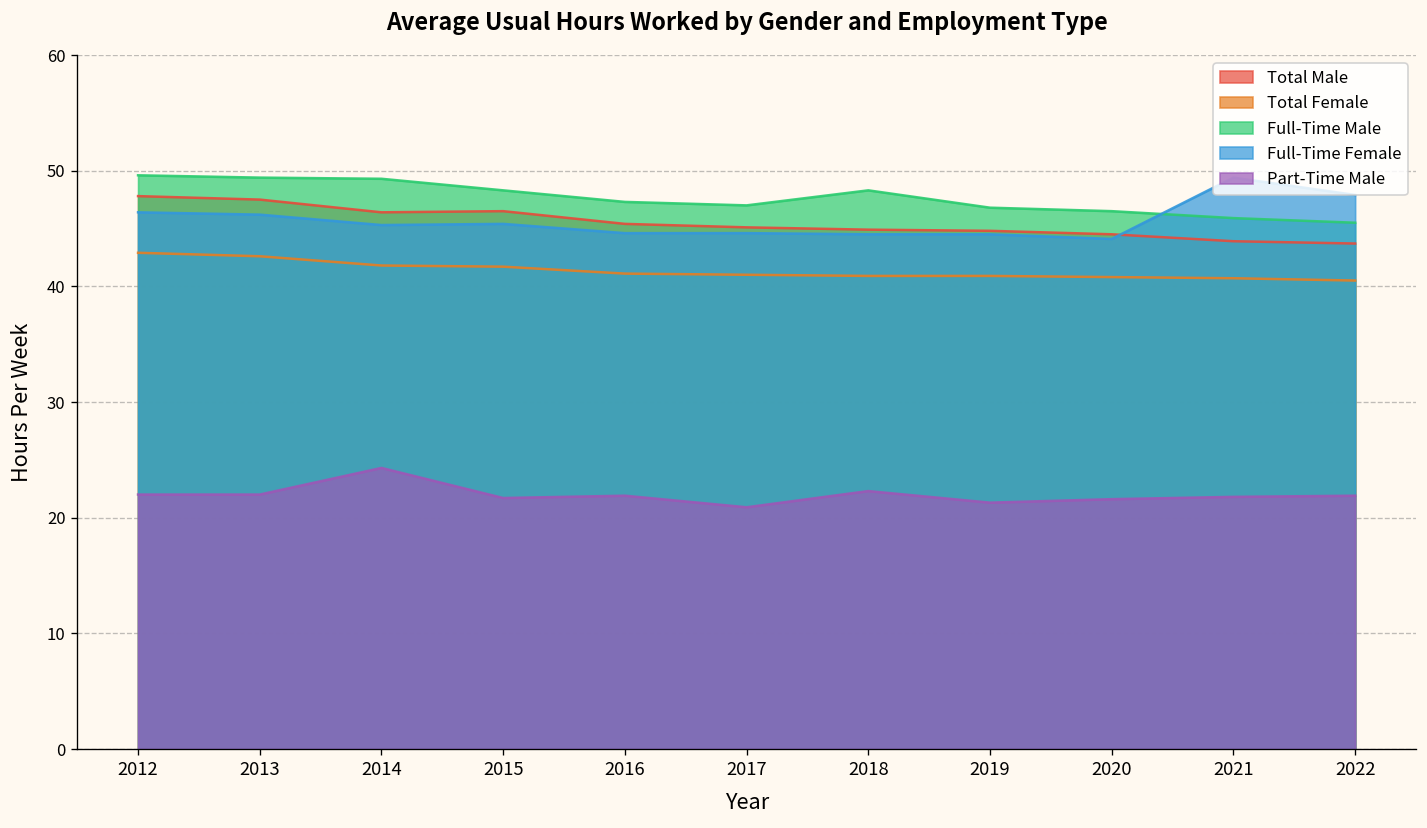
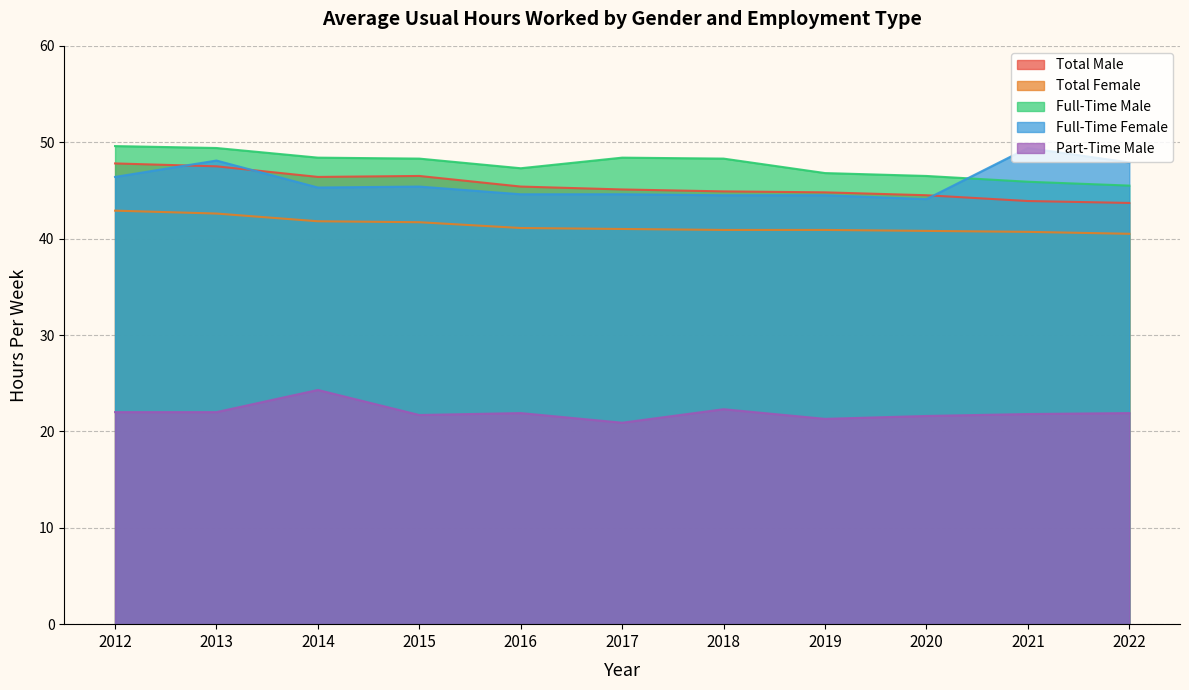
  {
    "Full-Time Male": {
      "2012": 50,
      "2013": 49,
-     "2014": 49,
+     "2014": 48,
      "2015": 48,
      "2016": 47,
-     "2017": 47,
+     "2017": 48,
      "2018": 48,
      "2019": 47,
      "2020": 47,
      "2021": 46,
      "2022": 46
    },
    "Full-Time Female": {
      "2012": 46,
-     "2013": 46,
+     "2013": 48,
      "2014": 45,
      "2015": 45,
      "2016": 45,
      "2017": 45,
      "2018": 45,
      "2019": 45,
      "2020": 44,
      "2022": 48
    },
    "Part-Time Male": {
      "2012": 22,
      "2013": 22,
      "2014": 24,
      "2015": 22,
      "2016": 22,
      "2017": 21,
      "2018": 22,
      "2019": 21,
      "2020": 22,
      "2021": 22,
      "2022": 22
    }
  }
